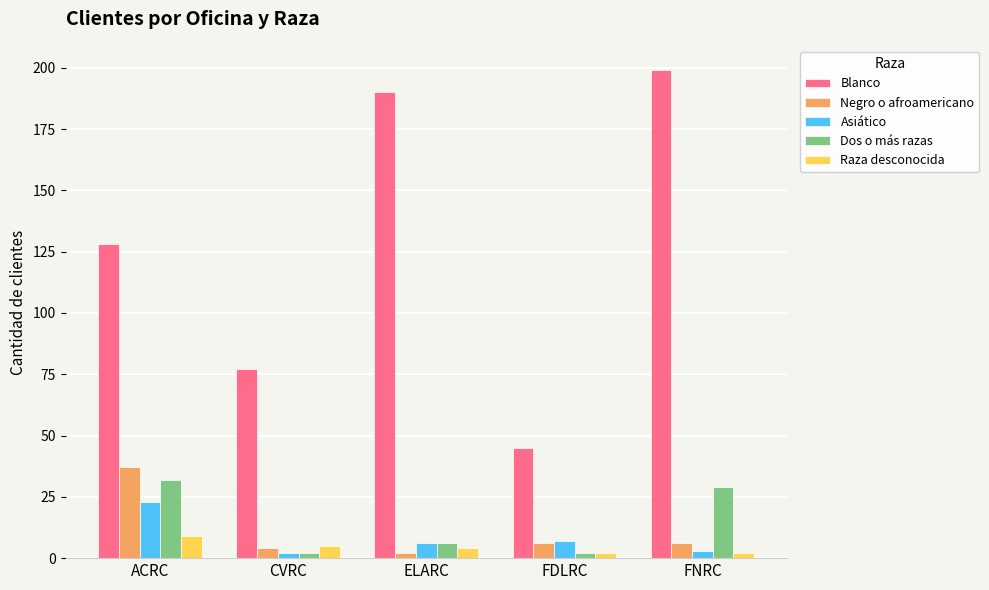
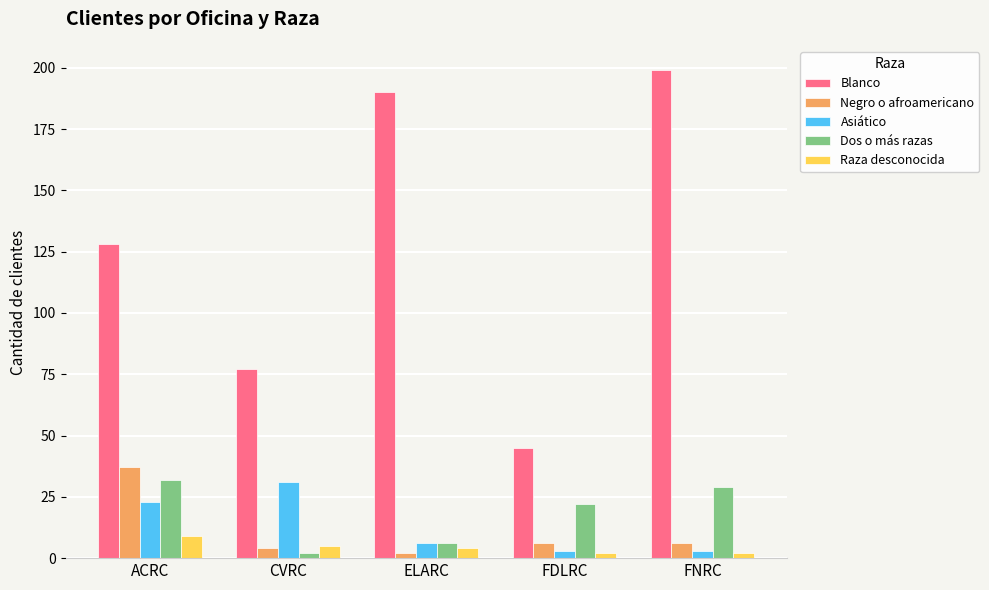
  {
    "Blanco": {
      "ACRC": 128,
      "CVRC": 77,
      "ELARC": 190,
      "FDLRC": 45,
      "FNRC": 199
    },
    "Asiático": {
      "ACRC": 23,
-     "CVRC": 2,
+     "CVRC": 31,
      "ELARC": 6,
-     "FDLRC": 7,
+     "FDLRC": 3,
      "FNRC": 3
    },
    "Dos o más razas": {
      "ACRC": 32,
      "CVRC": 2,
      "ELARC": 6,
-     "FDLRC": 2,
+     "FDLRC": 22,
      "FNRC": 29
    }
  }
